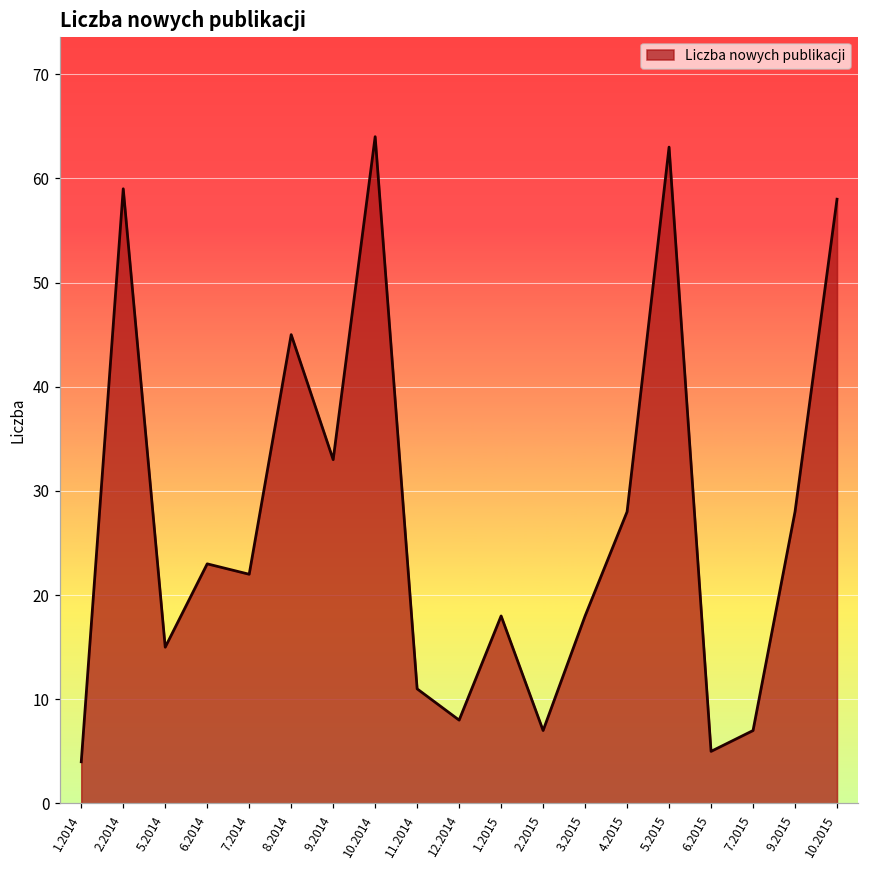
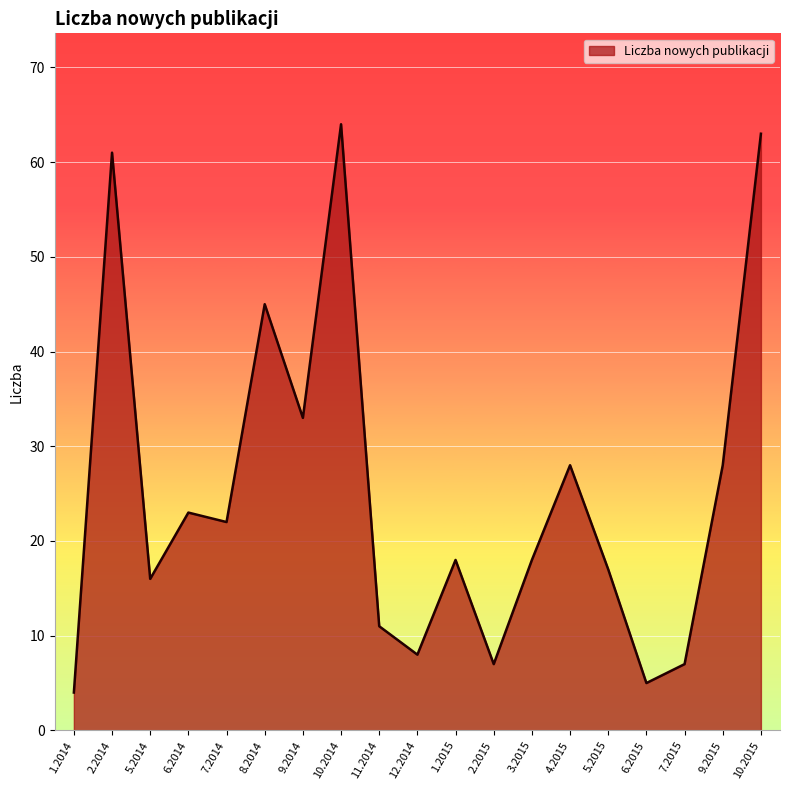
  {
    "1.2014": 4,
-   "2.2014": 59,
-   "5.2014": 15,
+   "2.2014": 61,
+   "5.2014": 16,
    "6.2014": 23,
    "7.2014": 22,
    "8.2014": 45,
    "9.2014": 33,
    "10.2014": 64,
    "11.2014": 11,
    "12.2014": 8,
    "1.2015": 18,
    "2.2015": 7,
    "3.2015": 18,
    "4.2015": 28,
-   "5.2015": 63,
+   "5.2015": 17,
    "6.2015": 5,
    "7.2015": 7,
    "9.2015": 28,
-   "10.2015": 58
+   "10.2015": 63
  }
